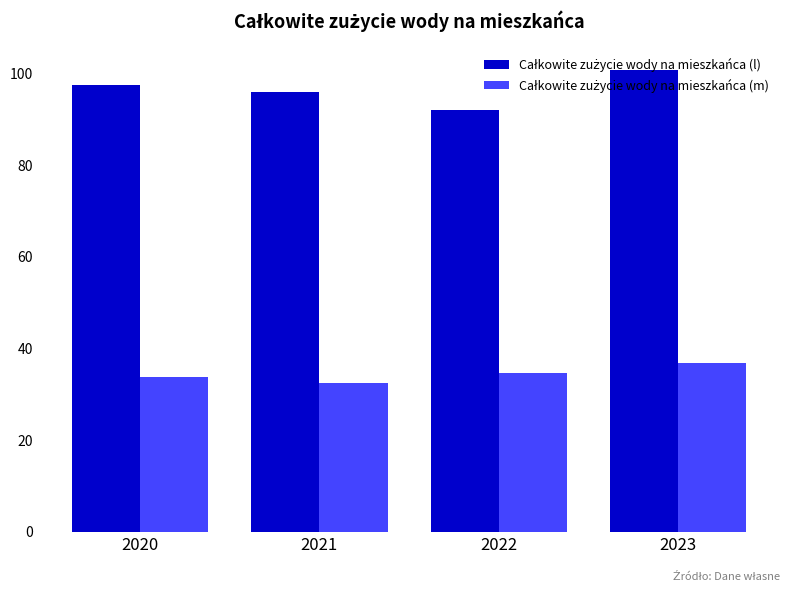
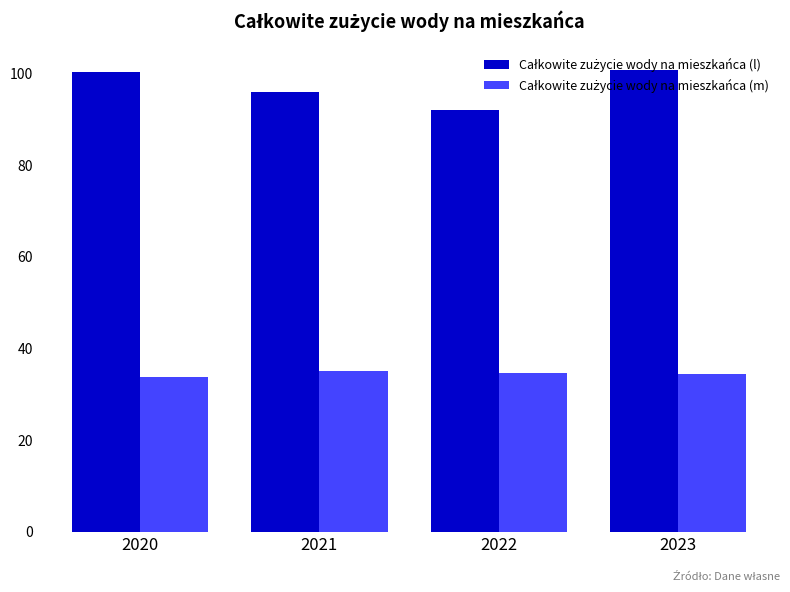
  {
    "Całkowite zużycie wody na mieszkańca (l)": {
-     "2020": 97,
+     "2020": 100,
      "2021": 96,
      "2022": 92,
      "2023": 101
    },
    "Całkowite zużycie wody na mieszkańca (m)": {
      "2020": 34,
-     "2021": 33,
+     "2021": 35,
      "2022": 35,
-     "2023": 37
+     "2023": 34
    }
  }
